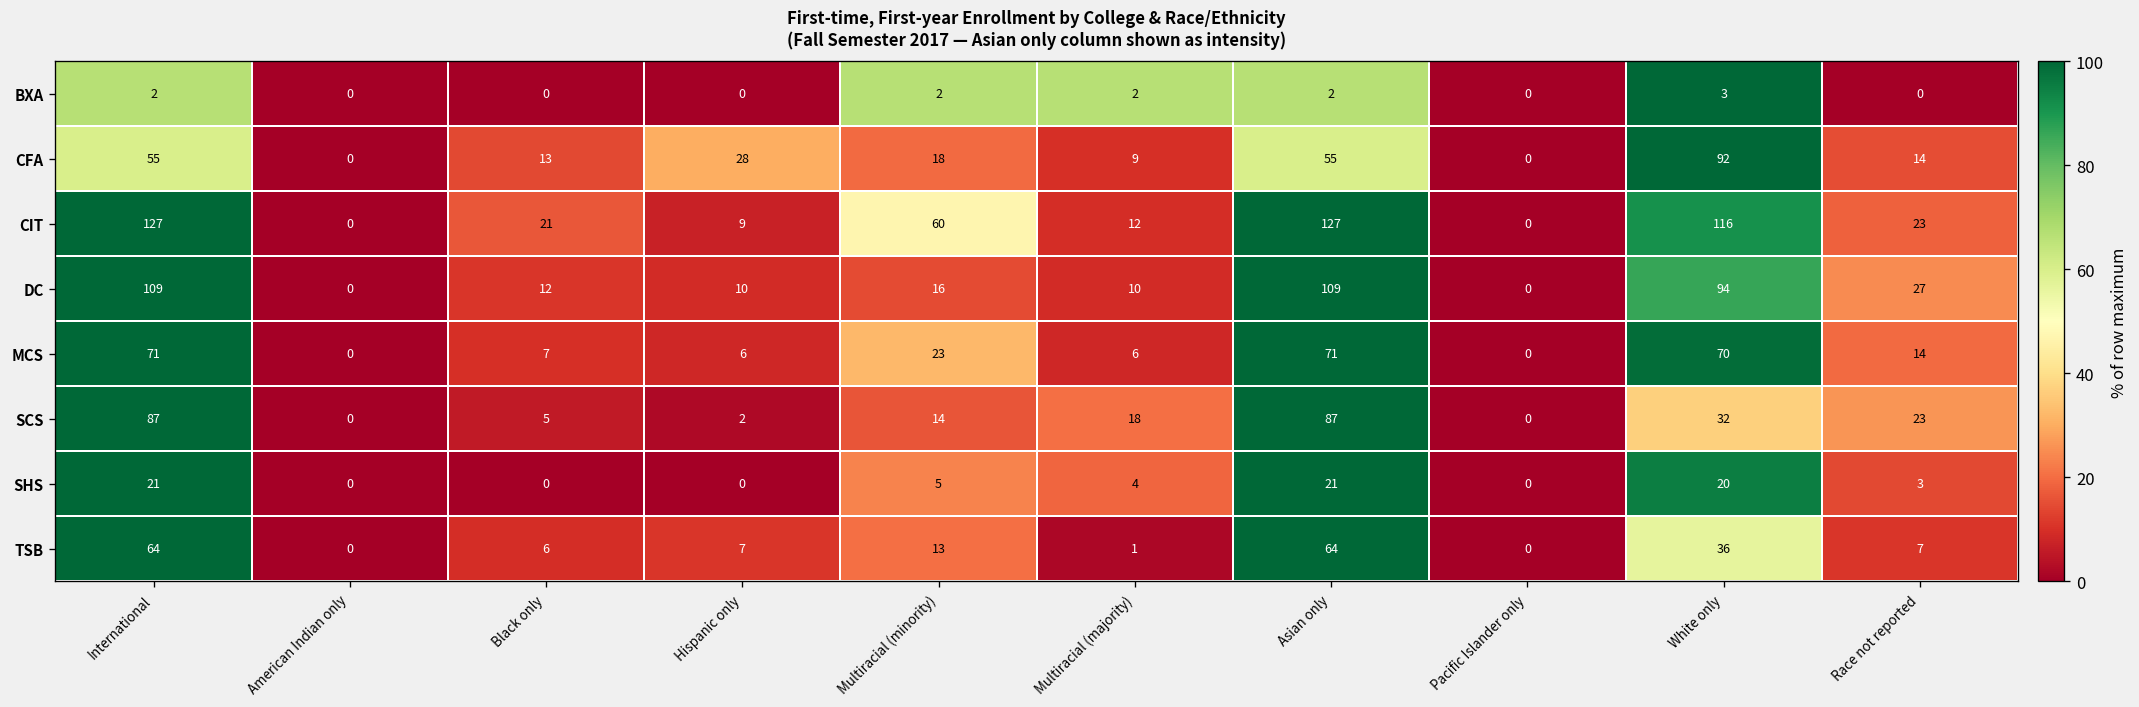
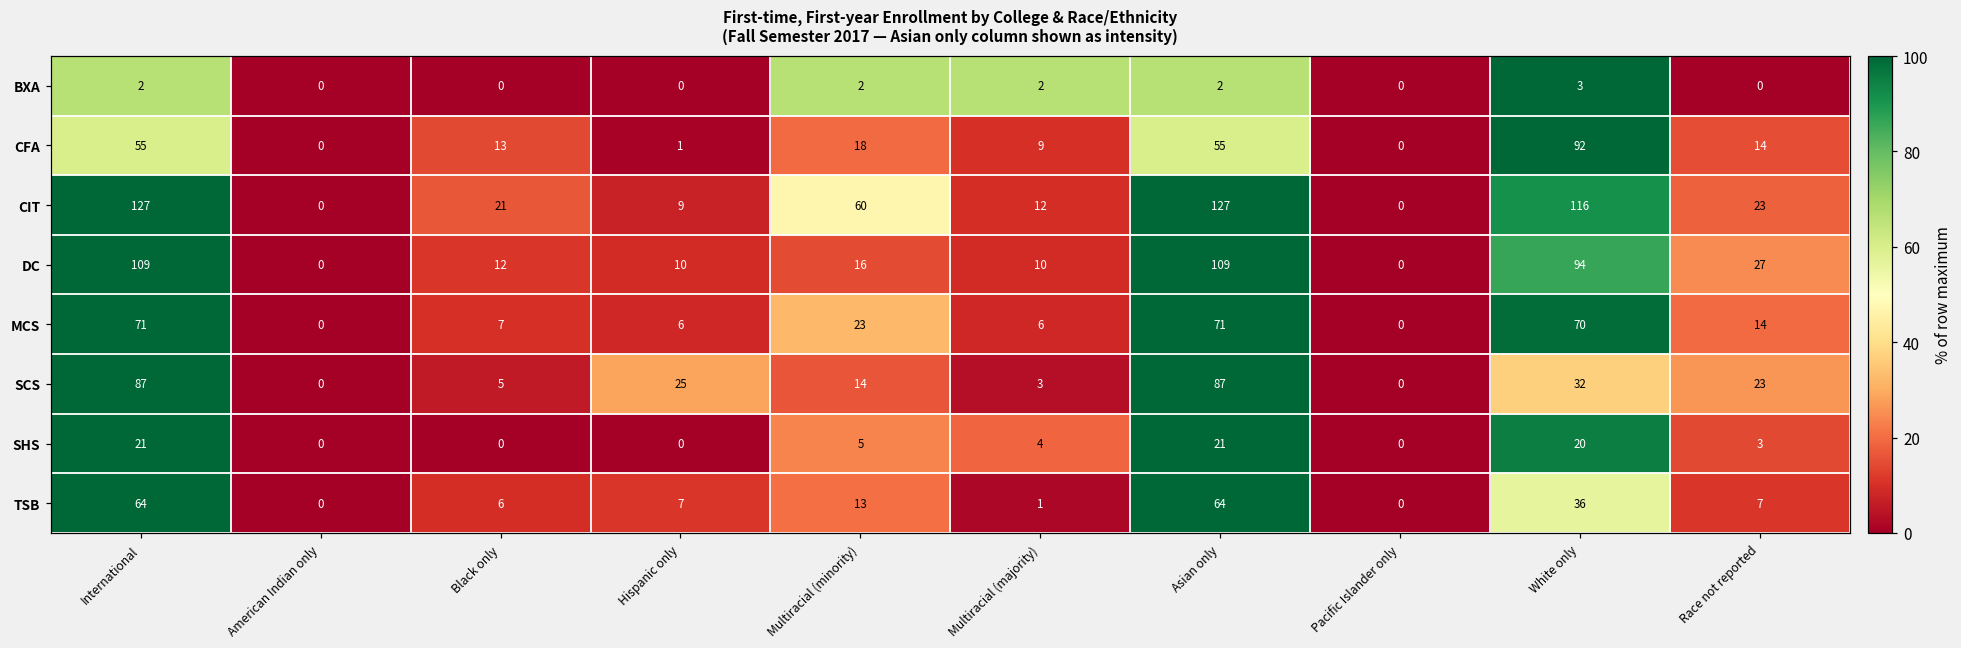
  {
    "BXA": {
      "International": 2,
      "American Indian only": 0,
      "Black only": 0,
      "Hispanic only": 0,
      "Multiracial (minority)": 2,
      "Multiracial (majority)": 2,
      "Asian only": 2,
      "Pacific Islander only": 0,
      "White only": 3,
      "Race not reported": 0
    },
    "CFA": {
      "International": 55,
      "American Indian only": 0,
      "Black only": 13,
-     "Hispanic only": 28,
+     "Hispanic only": 1,
      "Multiracial (minority)": 18,
      "Multiracial (majority)": 9,
      "Asian only": 55,
      "Pacific Islander only": 0,
      "White only": 92,
      "Race not reported": 14
    },
    "CIT": {
      "International": 127,
      "American Indian only": 0,
      "Black only": 21,
      "Hispanic only": 9,
      "Multiracial (minority)": 60,
      "Multiracial (majority)": 12,
      "Asian only": 127,
      "Pacific Islander only": 0,
      "White only": 116,
      "Race not reported": 23
    },
    "DC": {
      "International": 109,
      "American Indian only": 0,
      "Black only": 12,
      "Hispanic only": 10,
      "Multiracial (minority)": 16,
      "Multiracial (majority)": 10,
      "Asian only": 109,
      "Pacific Islander only": 0,
      "White only": 94,
      "Race not reported": 27
    },
    "MCS": {
      "International": 71,
      "American Indian only": 0,
      "Black only": 7,
      "Hispanic only": 6,
      "Multiracial (minority)": 23,
      "Multiracial (majority)": 6,
      "Asian only": 71,
      "Pacific Islander only": 0,
      "White only": 70,
      "Race not reported": 14
    },
    "SCS": {
      "International": 87,
      "American Indian only": 0,
      "Black only": 5,
-     "Hispanic only": 2,
+     "Hispanic only": 25,
      "Multiracial (minority)": 14,
-     "Multiracial (majority)": 18,
+     "Multiracial (majority)": 3,
      "Asian only": 87,
      "Pacific Islander only": 0,
      "White only": 32,
      "Race not reported": 23
    },
    "SHS": {
      "International": 21,
      "American Indian only": 0,
      "Black only": 0,
      "Hispanic only": 0,
      "Multiracial (minority)": 5,
      "Multiracial (majority)": 4,
      "Asian only": 21,
      "Pacific Islander only": 0,
      "White only": 20,
      "Race not reported": 3
    },
    "TSB": {
      "International": 64,
      "American Indian only": 0,
      "Black only": 6,
      "Hispanic only": 7,
      "Multiracial (minority)": 13,
      "Multiracial (majority)": 1,
      "Asian only": 64,
      "Pacific Islander only": 0,
      "White only": 36,
      "Race not reported": 7
    }
  }
